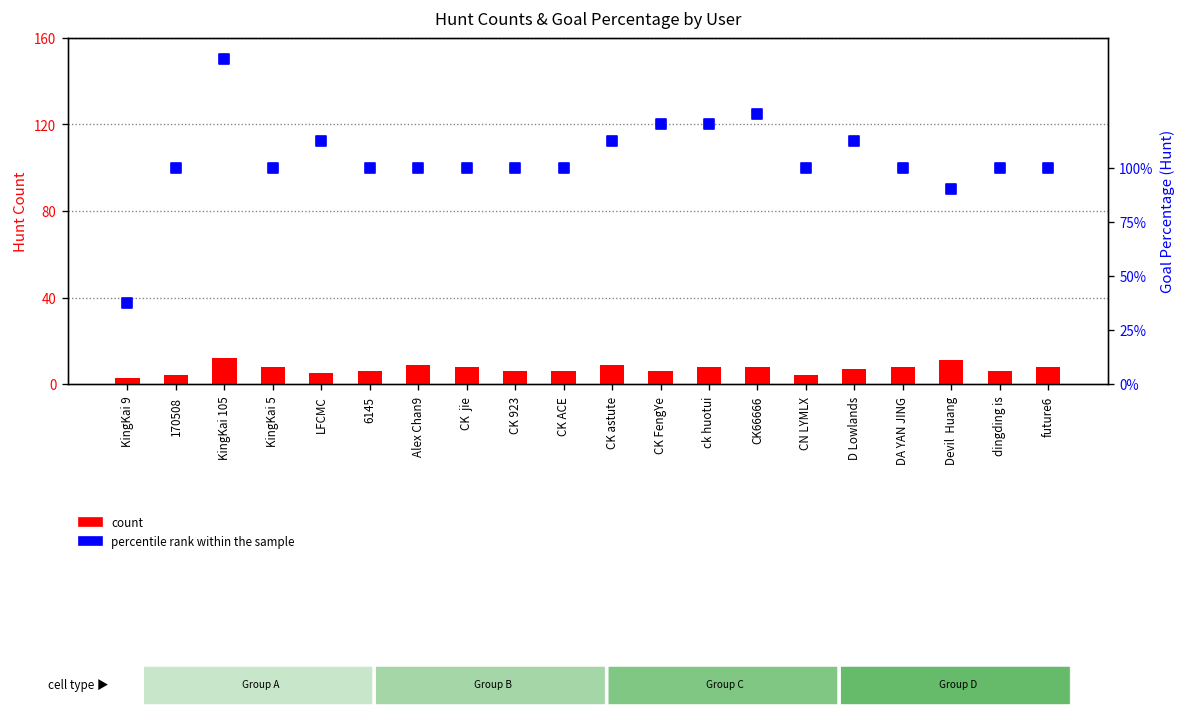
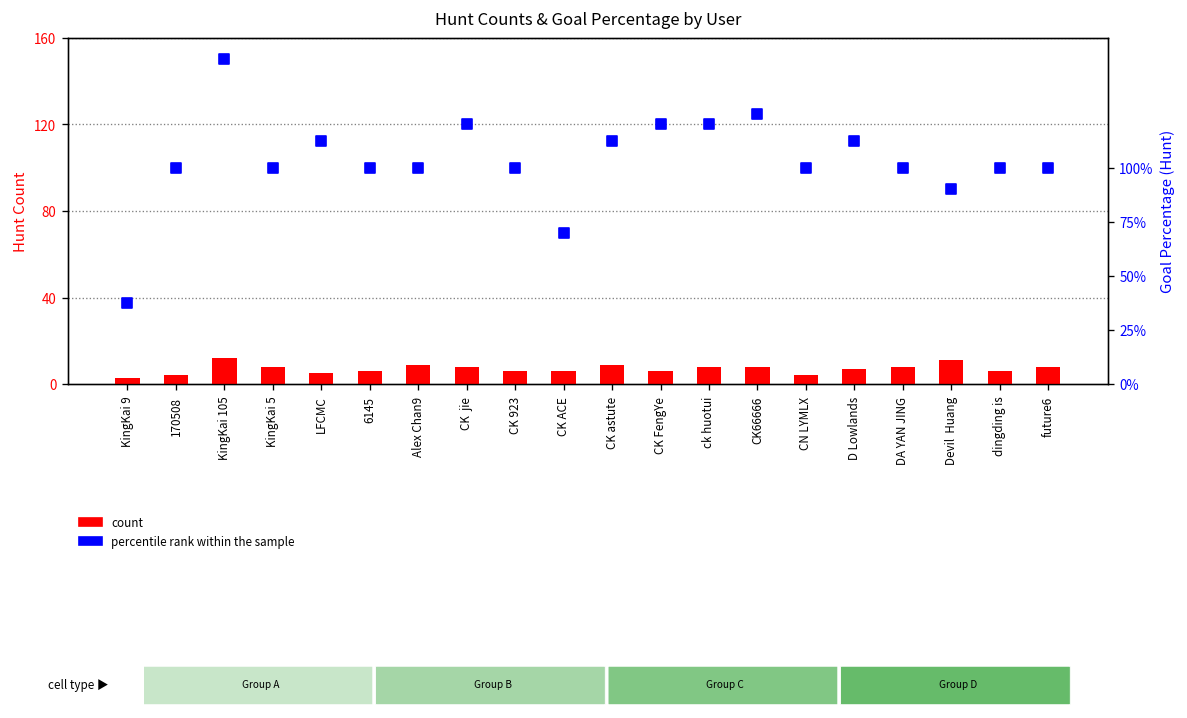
  {
    "count": {
      "KingKai 9": "3",
      "170508": "4",
      "KingKai 105": "12",
      "KingKai 5": "8",
      "LFCMC": "5",
      "6145": "6",
      "Alex Chan9": "9",
      "CK jie": "8",
      "CK 923": "6",
      "CK ACE": "6",
      "CK astute": "9",
      "CK FengYe": "6",
      "ck huotui": "8",
      "CK66666": "8",
      "CN LYMLX": "4",
      "D Lowlands": "7",
      "DA YAN JING": "8",
      "Devil Huang": "11",
      "dingding is": "6",
      "future6": "8"
    },
    "percentile rank within the sample": {
-     "CK jie": "100%",
-     "CK ACE": "100%"
+     "CK jie": "120%",
+     "CK ACE": "70%"
    }
  }
